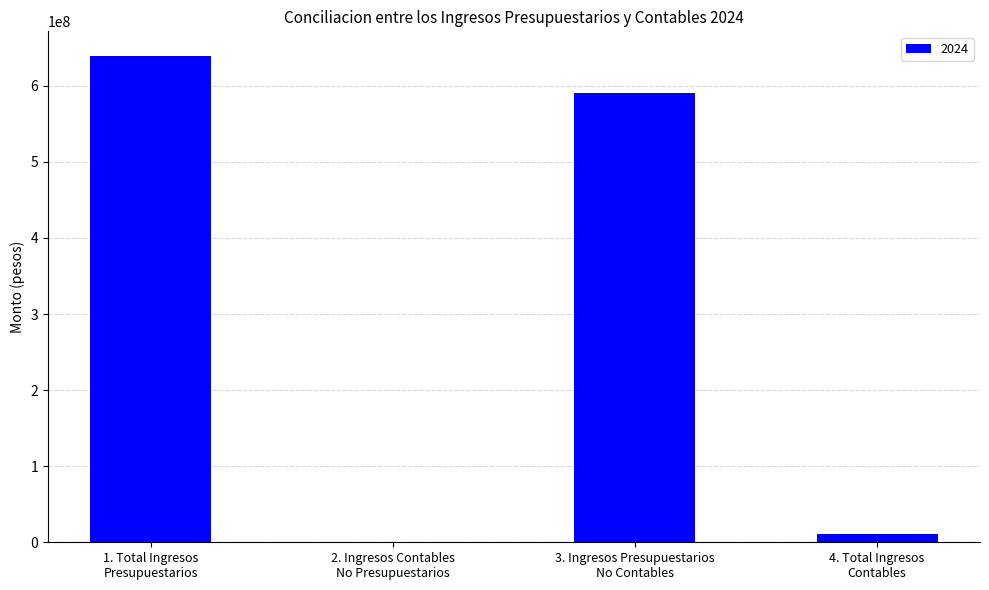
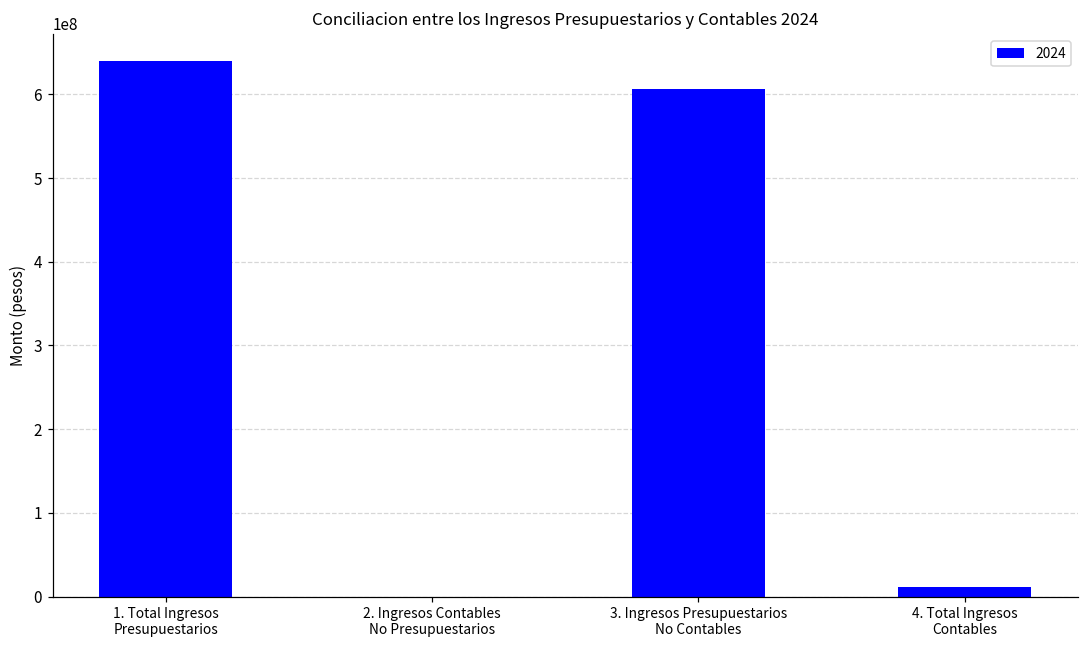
  {
    "1. Total Ingresos Presupuestarios": 640000000,
-   "3. Ingresos Presupuestarios No Contables": 590000000,
+   "3. Ingresos Presupuestarios No Contables": 610000000,
    "4. Total Ingresos Contables": 10000000
  }
